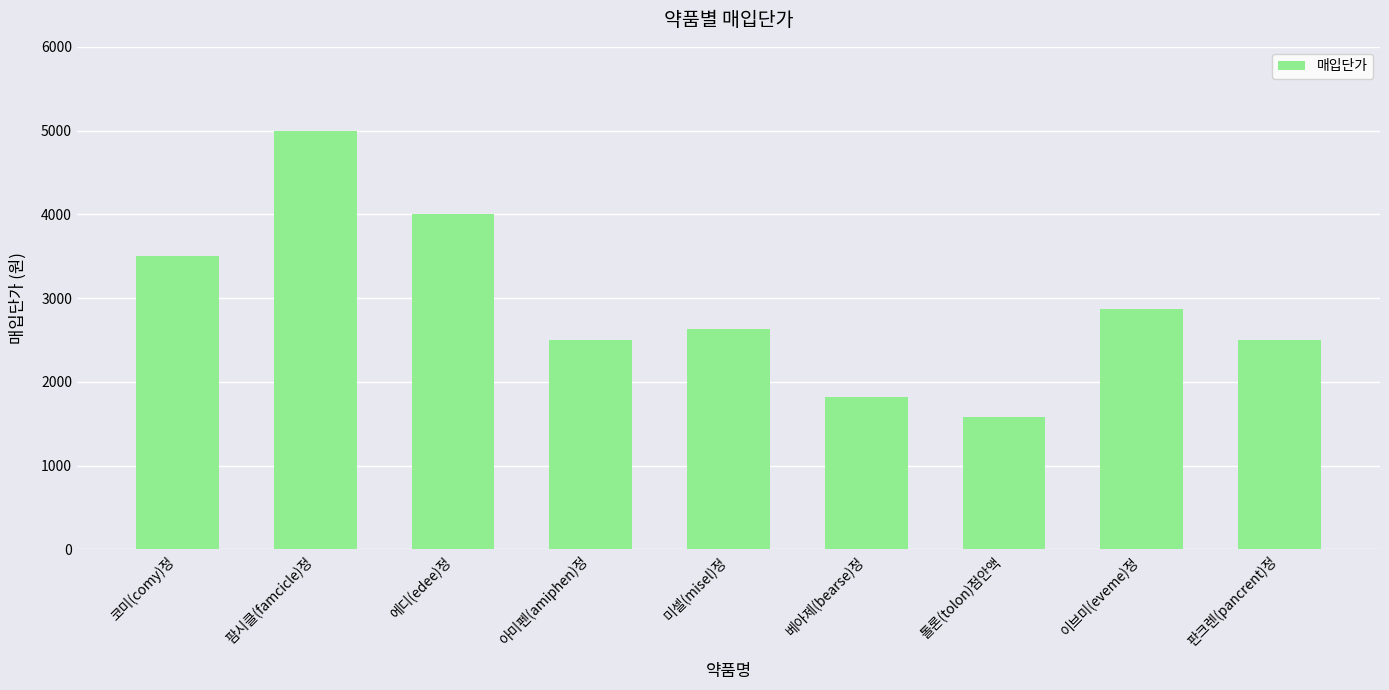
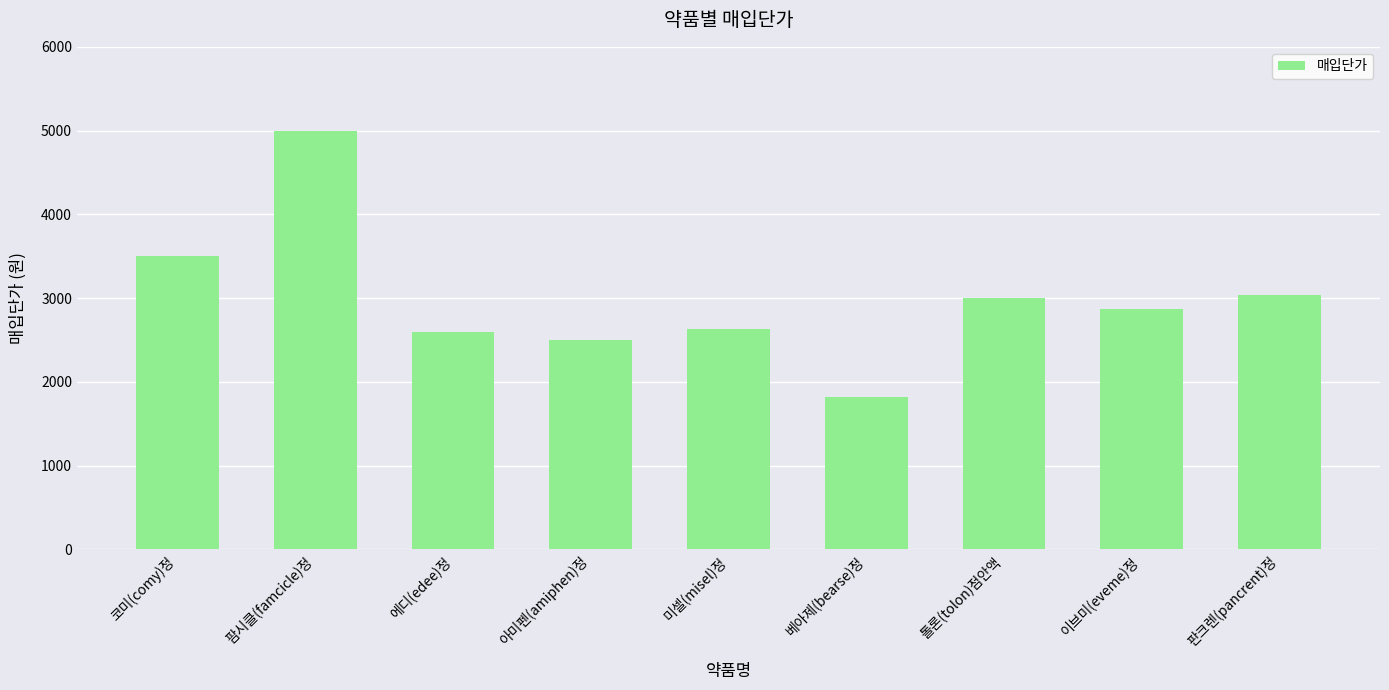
  {
    "코미(comy)정": 3500,
    "팜시클(famcicle)정": 5000,
-   "에디(edee)정": 4000,
+   "에디(edee)정": 2600,
    "아미펜(amiphen)정": 2500,
    "미셀(misel)정": 2600,
    "베아제(bearse)정": 1800,
-   "톨론(tolon)점안액": 1600,
+   "톨론(tolon)점안액": 3000,
    "이브미(eveme)정": 2900,
-   "판크렌(pancrent)정": 2500
+   "판크렌(pancrent)정": 3000
  }
